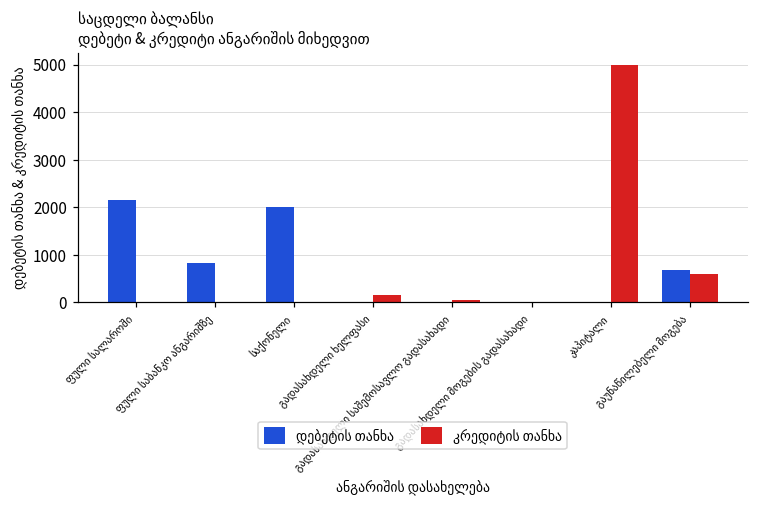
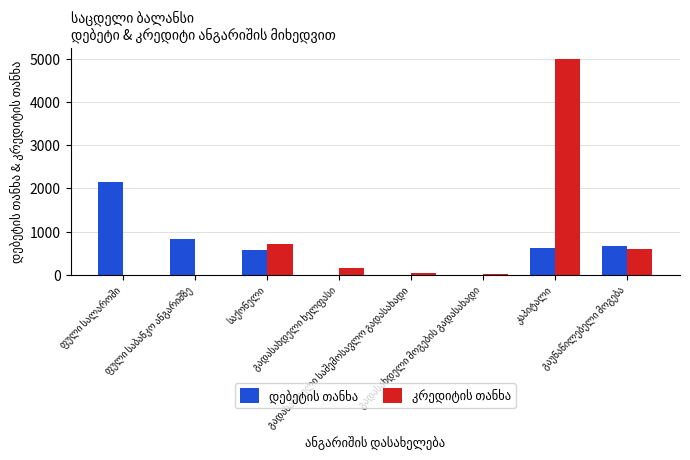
  {
    "დებეტის თანხა": {
      "ფული სალაროში": 2200,
      "ფული საბანკო ანგარიშზე": 800,
-     "საქონელი": 2000,
+     "საქონელი": 600,
      "გადასახდელი ხელფასი": 0,
      "გადასახდელი საშემოსავლო გადასახადი": 0,
      "გადასახდელი მოგების გადასახადი": 0,
-     "კაპიტალი": 0,
+     "კაპიტალი": 600,
      "გაუნაწილებელი მოგება": 700
    },
    "კრედიტის თანხა": {
      "ფული სალაროში": 0,
      "ფული საბანკო ანგარიშზე": 0,
-     "საქონელი": 0,
+     "საქონელი": 700,
      "გადასახდელი ხელფასი": 200,
      "კაპიტალი": 5000,
      "გაუნაწილებელი მოგება": 600
    }
  }
